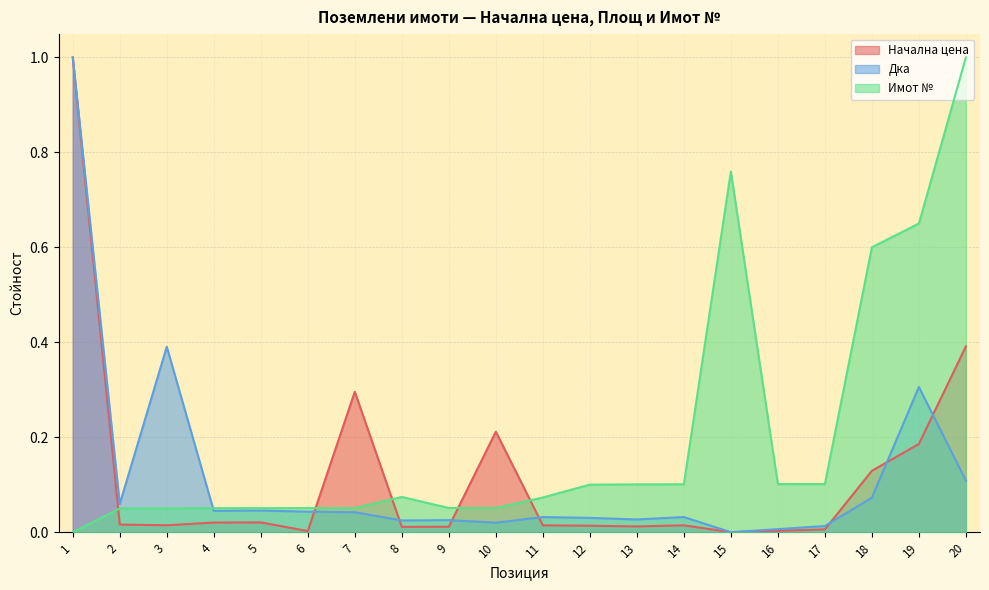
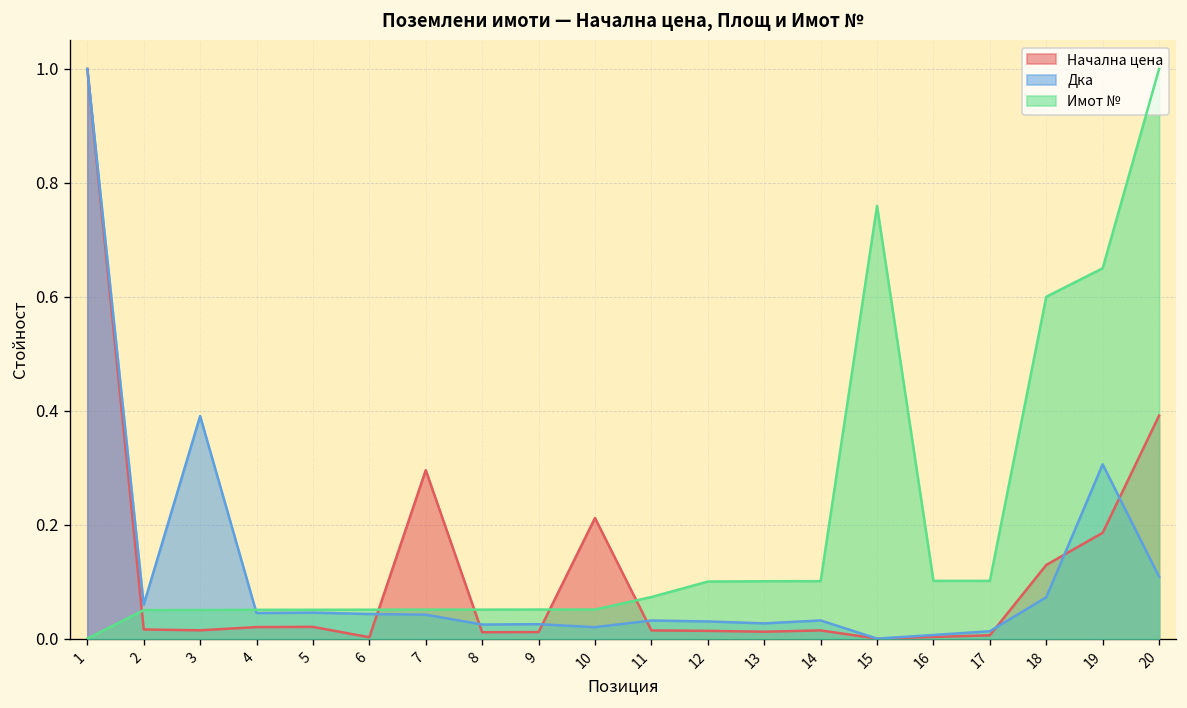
  {
    "Начална цена": {
      "2": 0.02,
      "3": 0.01,
      "4": 0.02,
      "5": 0.02,
      "6": 0.00,
      "7": 0.30,
      "8": 0.01,
      "9": 0.01,
      "10": 0.21,
      "11": 0.01,
      "12": 0.01,
      "13": 0.01,
      "14": 0.01,
      "17": 0.01,
      "18": 0.13,
      "19": 0.19,
      "20": 0.39
    },
    "Дка": {
      "2": 0.06,
      "3": 0.39,
      "4": 0.04,
      "6": 0.04,
      "7": 0.04,
      "8": 0.02,
      "9": 0.03,
      "10": 0.02,
      "11": 0.03,
      "12": 0.03,
      "13": 0.03,
      "14": 0.03,
      "17": 0.01,
      "18": 0.07,
      "19": 0.31,
      "20": 0.11
    },
    "Имот №": {
      "1": 0.00,
      "2": 0.05,
      "3": 0.05,
      "4": 0.05,
      "6": 0.05,
      "7": 0.05,
-     "8": 0.07,
+     "8": 0.05,
      "9": 0.05,
      "10": 0.05,
      "11": 0.07,
      "12": 0.10,
      "13": 0.10,
      "14": 0.10,
      "15": 0.76,
      "16": 0.10,
      "17": 0.10,
      "18": 0.60,
      "19": 0.65
    }
  }
